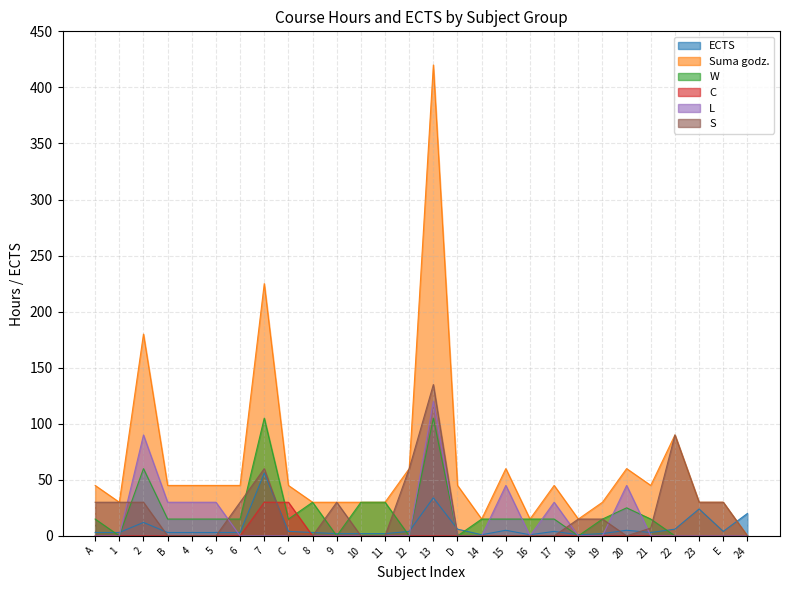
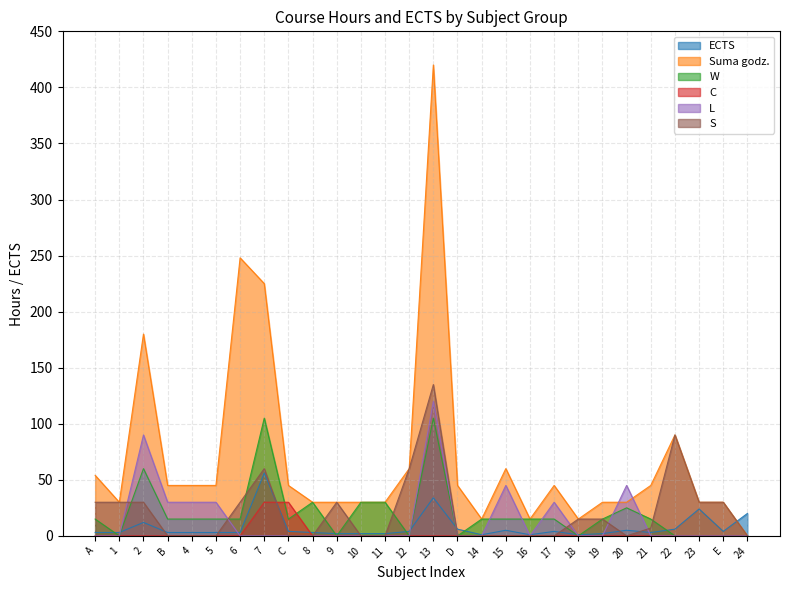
  {
    "ECTS": {
      "A": 3,
      "1": 3,
      "2": 12,
      "B": 3,
      "4": 3,
      "5": 3,
      "6": 3,
      "7": 56,
      "C": 4,
      "8": 3,
      "12": 4,
      "13": 34,
      "D": 6,
      "15": 5,
      "17": 4,
      "20": 5,
      "21": 3,
      "22": 6,
      "23": 24,
      "E": 4,
      "24": 20
    },
    "Suma godz.": {
-     "A": 45,
+     "A": 54,
      "2": 180,
      "B": 45,
      "4": 45,
      "5": 45,
-     "6": 45,
+     "6": 248,
      "7": 225,
      "C": 45,
      "13": 420,
      "D": 45,
      "15": 60,
      "17": 45,
      "19": 30,
-     "20": 60,
+     "20": 30,
      "21": 45
    },
    "W": {
      "A": 15,
      "2": 60,
      "B": 15,
      "4": 15,
      "5": 15,
      "6": 15,
      "7": 105,
      "C": 15,
      "13": 105,
      "15": 15,
      "17": 15,
      "20": 25,
      "21": 15
    },
    "C": {
      "2": 0,
      "7": 30,
      "C": 30,
      "13": 0
    },
    "L": {
      "2": 90,
      "B": 30,
      "4": 30,
      "5": 30,
      "7": 0,
      "13": 120,
      "15": 45,
      "17": 30,
      "20": 45
    },
    "S": {
      "A": 30,
      "2": 30,
      "6": 30,
      "7": 60,
      "13": 135,
      "21": 7
    }
  }
